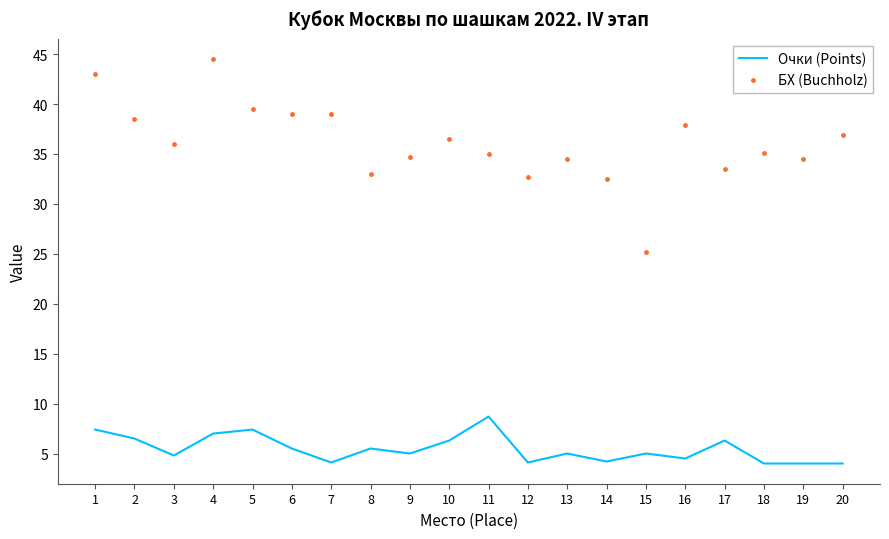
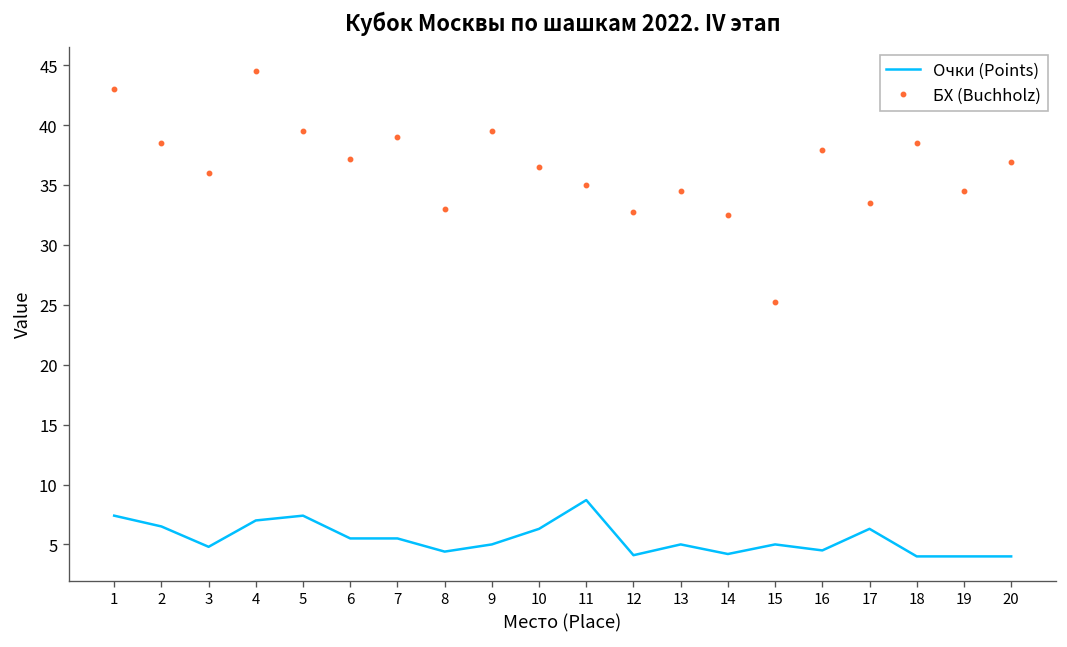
  {
    "Очки (Points)": {
      "1": 7,
      "2": 7,
      "3": 5,
      "4": 7,
      "5": 7,
      "6": 6,
-     "7": 4,
-     "8": 6,
+     "7": 6,
+     "8": 4,
      "9": 5,
      "10": 6,
      "11": 9,
      "12": 4,
      "13": 5,
      "14": 4,
      "15": 5,
      "16": 5,
      "17": 6,
      "18": 4,
      "19": 4,
      "20": 4
    },
    "БХ (Buchholz)": {
      "1": 43,
      "2": 39,
      "3": 36,
      "4": 45,
      "5": 40,
-     "6": 39,
+     "6": 37,
      "7": 39,
      "8": 33,
-     "9": 35,
+     "9": 40,
      "10": 37,
      "11": 35,
      "12": 33,
      "13": 35,
      "14": 33,
      "15": 25,
      "16": 38,
      "17": 34,
-     "18": 35,
+     "18": 39,
      "19": 35,
      "20": 37
    }
  }
